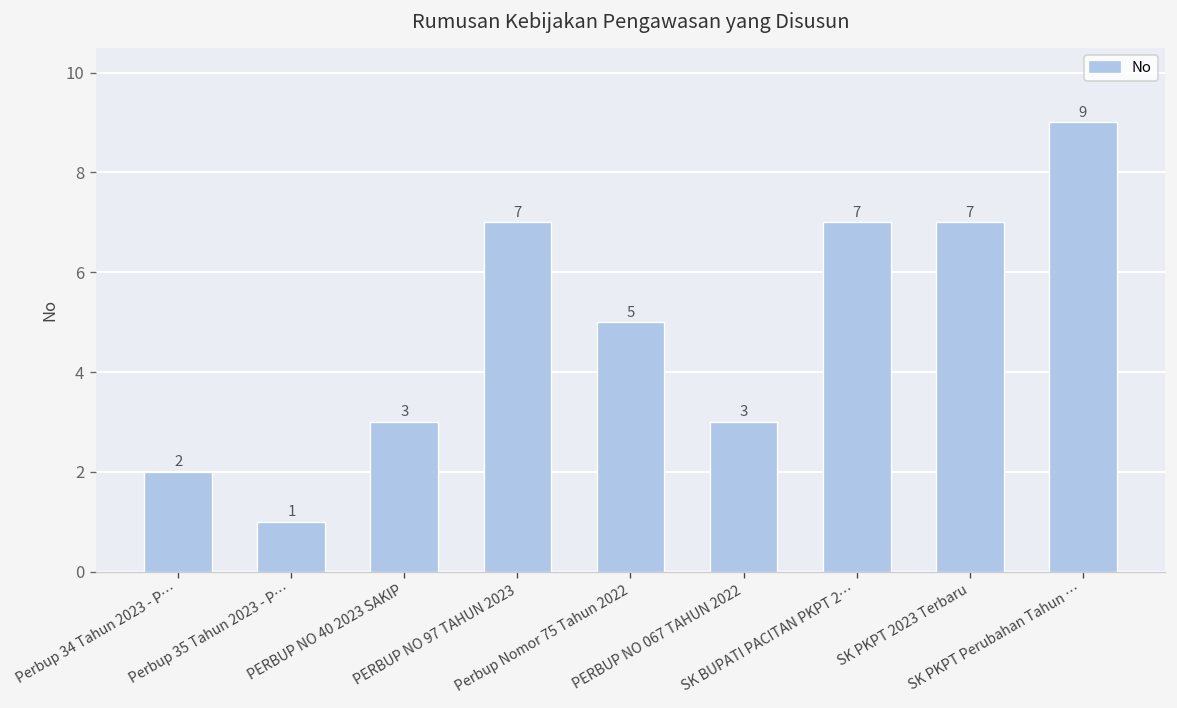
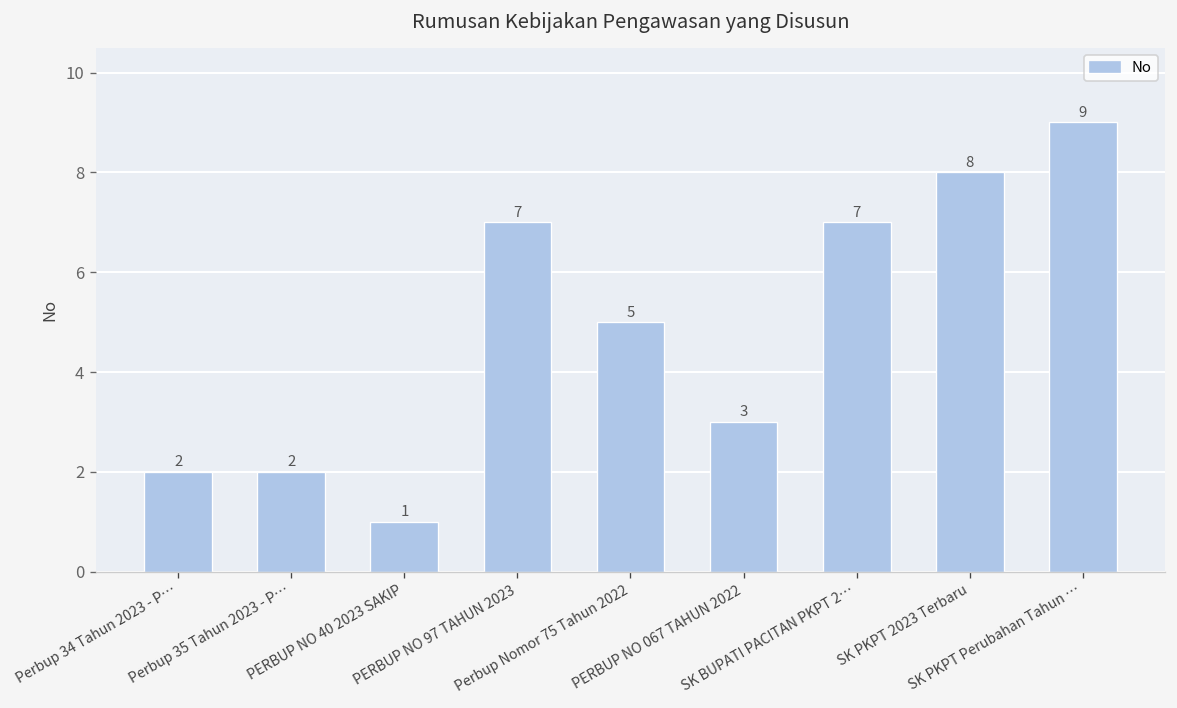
  {
    "Perbup 34 Tahun 2023 - P…": 2,
-   "Perbup 35 Tahun 2023 - P…": 1,
-   "PERBUP NO 40 2023 SAKIP": 3,
+   "Perbup 35 Tahun 2023 - P…": 2,
+   "PERBUP NO 40 2023 SAKIP": 1,
    "PERBUP NO 97 TAHUN 2023": 7,
    "Perbup Nomor 75 Tahun 2022": 5,
    "PERBUP NO 067 TAHUN 2022": 3,
    "SK BUPATI PACITAN PKPT 2…": 7,
-   "SK PKPT 2023 Terbaru": 7,
+   "SK PKPT 2023 Terbaru": 8,
    "SK PKPT Perubahan Tahun …": 9
  }
